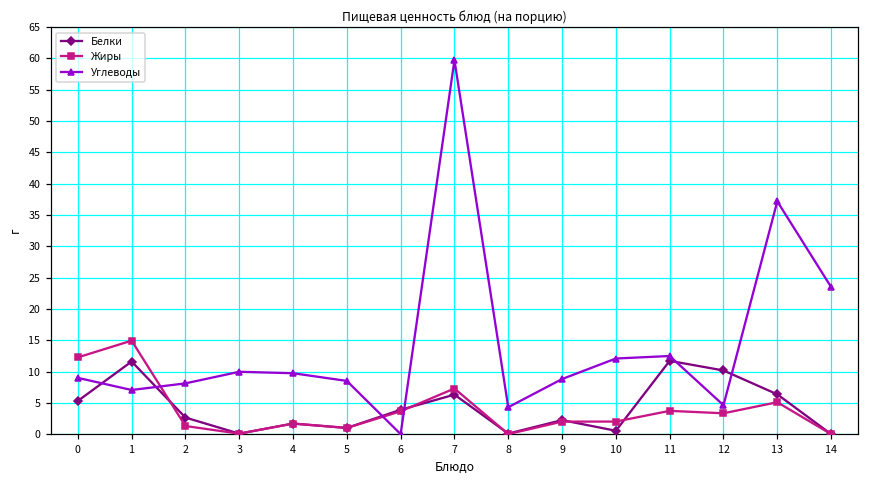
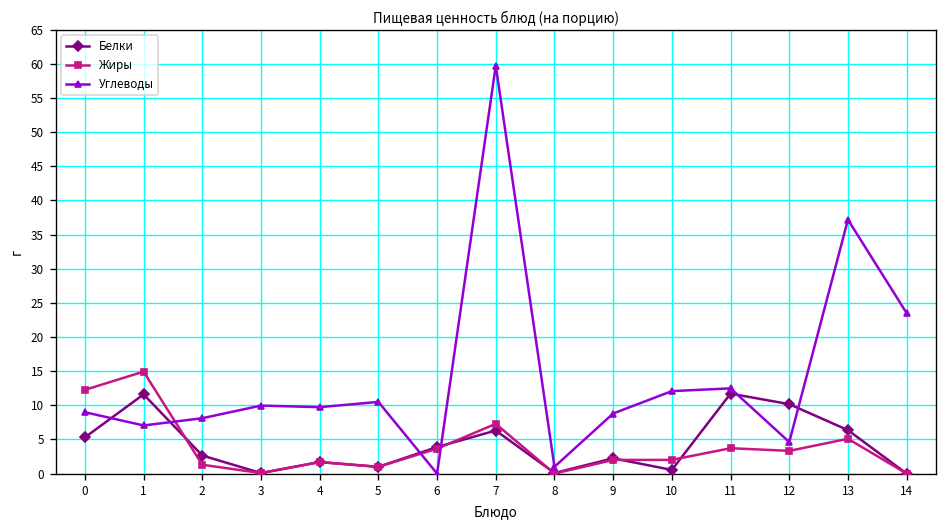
  {
    "Белки": {
      "0": 5,
      "1": 12,
      "2": 3,
      "7": 6,
      "10": 1,
      "11": 12,
      "12": 10,
      "13": 6
    },
    "Жиры": {
      "0": 12,
      "1": 15,
      "2": 1,
      "7": 7,
      "10": 2,
      "11": 4,
      "12": 3,
      "13": 5
    },
    "Углеводы": {
      "0": 9,
      "1": 7,
      "2": 8,
      "3": 10,
      "4": 10,
-     "5": 9,
+     "5": 11,
      "6": 0,
      "7": 60,
-     "8": 4,
+     "8": 1,
      "9": 9,
      "10": 12,
      "11": 12,
      "12": 5,
      "13": 37,
      "14": 24
    }
  }
